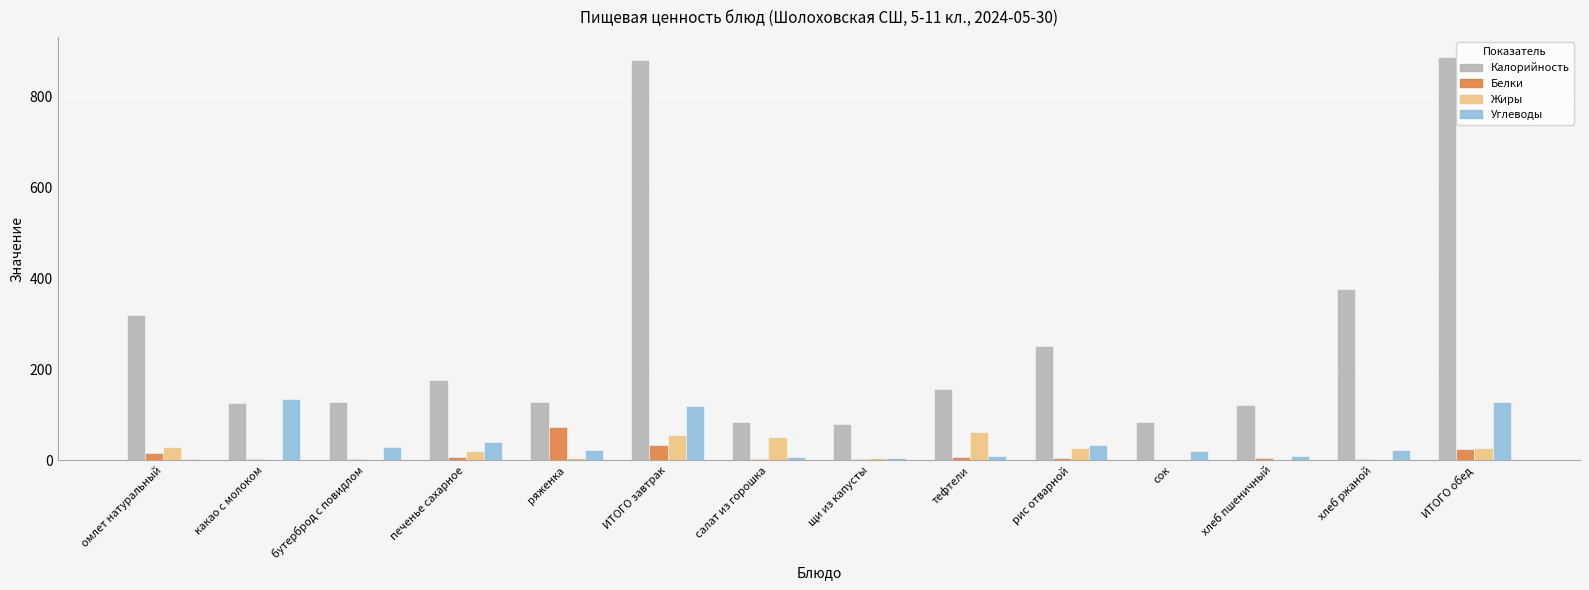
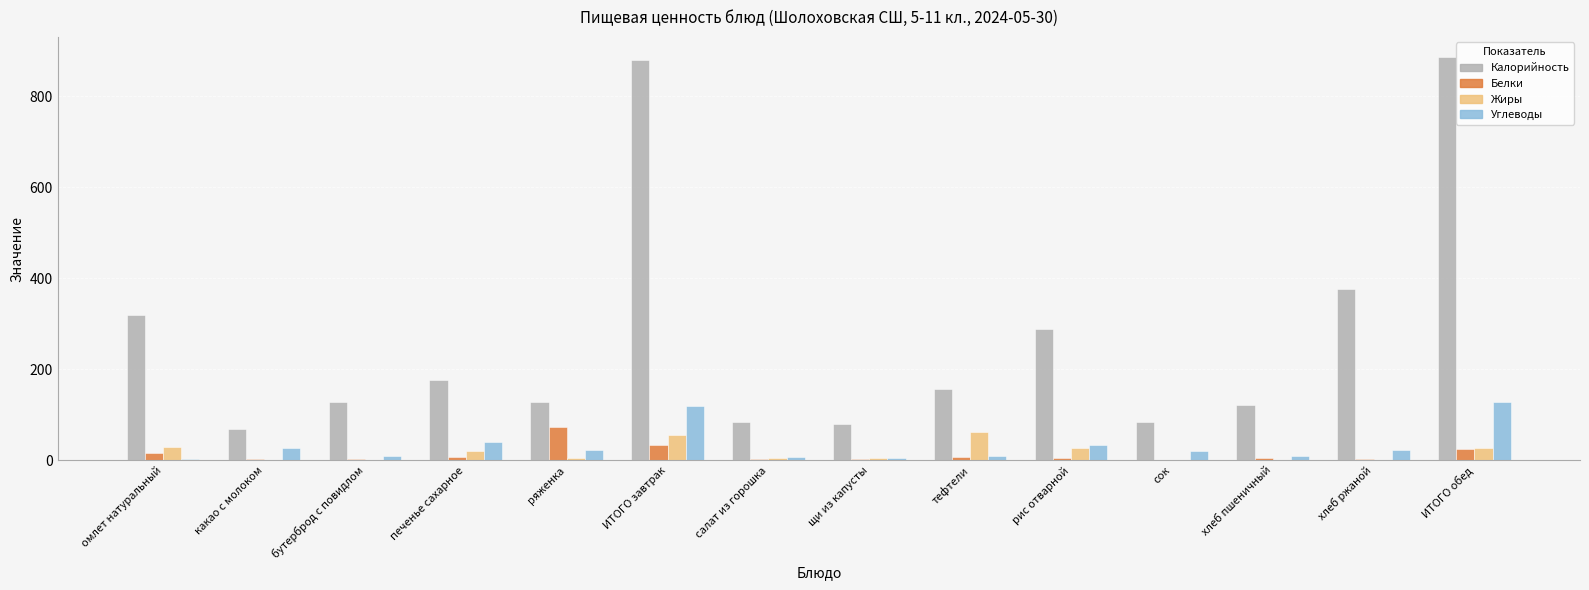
  {
    "Калорийность": {
      "омлет натуральный": 320,
-     "какао с молоком": 130,
+     "какао с молоком": 70,
      "бутерброд с повидлом": 130,
      "печенье сахарное": 180,
      "ряженка": 130,
      "ИТОГО завтрак": 880,
      "салат из горошка": 80,
      "щи из капусты": 80,
      "тефтели": 160,
-     "рис отварной": 250,
+     "рис отварной": 290,
      "сок": 80,
      "хлеб пшеничный": 120,
      "хлеб ржаной": 380,
      "ИТОГО обед": 890
    },
    "Белки": {
      "омлет натуральный": 20,
      "печенье сахарное": 10,
      "ряженка": 70,
      "ИТОГО завтрак": 30,
      "тефтели": 10,
      "ИТОГО обед": 20
    },
    "Жиры": {
      "омлет натуральный": 30,
      "печенье сахарное": 20,
      "ИТОГО завтрак": 60,
-     "салат из горошка": 50,
+     "салат из горошка": 10,
      "тефтели": 60,
      "рис отварной": 30,
      "сок": 0,
      "ИТОГО обед": 30
    },
    "Углеводы": {
-     "какао с молоком": 140,
-     "бутерброд с повидлом": 30,
+     "какао с молоком": 30,
+     "бутерброд с повидлом": 10,
      "печенье сахарное": 40,
      "ряженка": 20,
      "ИТОГО завтрак": 120,
      "салат из горошка": 10,
      "щи из капусты": 10,
      "тефтели": 10,
      "рис отварной": 30,
      "сок": 20,
      "хлеб пшеничный": 10,
      "хлеб ржаной": 20,
      "ИТОГО обед": 130
    }
  }
